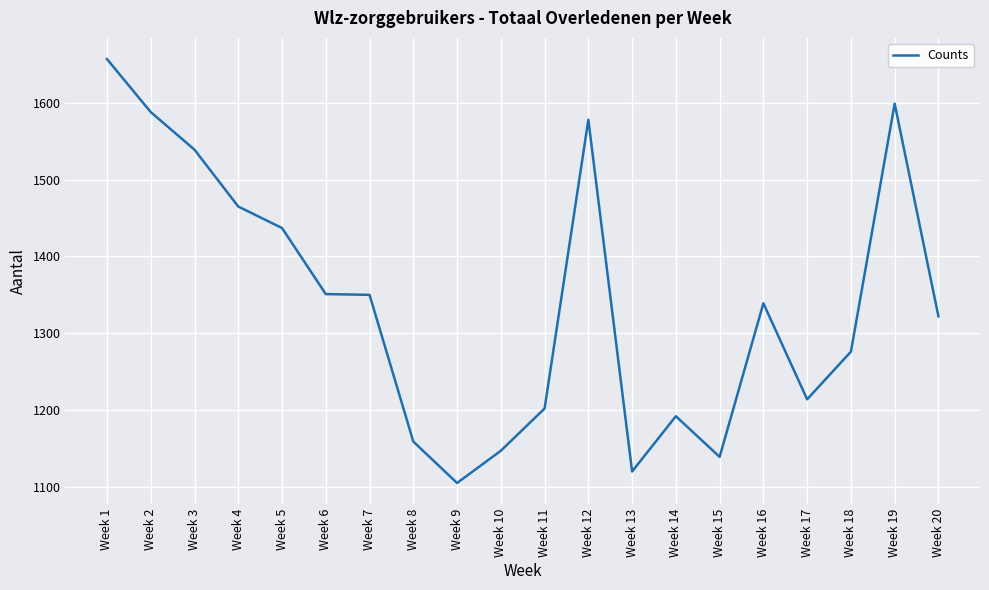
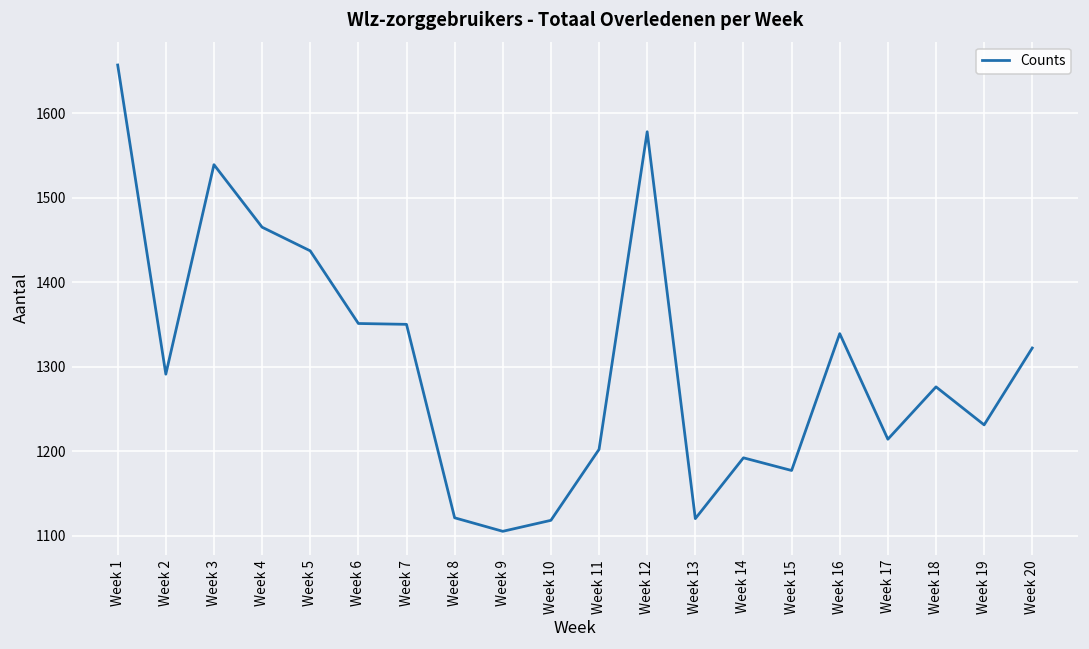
  {
    "Week 1": 1660,
-   "Week 2": 1590,
+   "Week 2": 1290,
    "Week 3": 1540,
    "Week 4": 1470,
    "Week 5": 1440,
    "Week 6": 1350,
    "Week 7": 1350,
-   "Week 8": 1160,
+   "Week 8": 1120,
    "Week 9": 1110,
-   "Week 10": 1150,
+   "Week 10": 1120,
    "Week 11": 1200,
    "Week 12": 1580,
    "Week 13": 1120,
    "Week 14": 1190,
-   "Week 15": 1140,
+   "Week 15": 1180,
    "Week 16": 1340,
    "Week 17": 1210,
    "Week 18": 1280,
-   "Week 19": 1600,
+   "Week 19": 1230,
    "Week 20": 1320
  }
